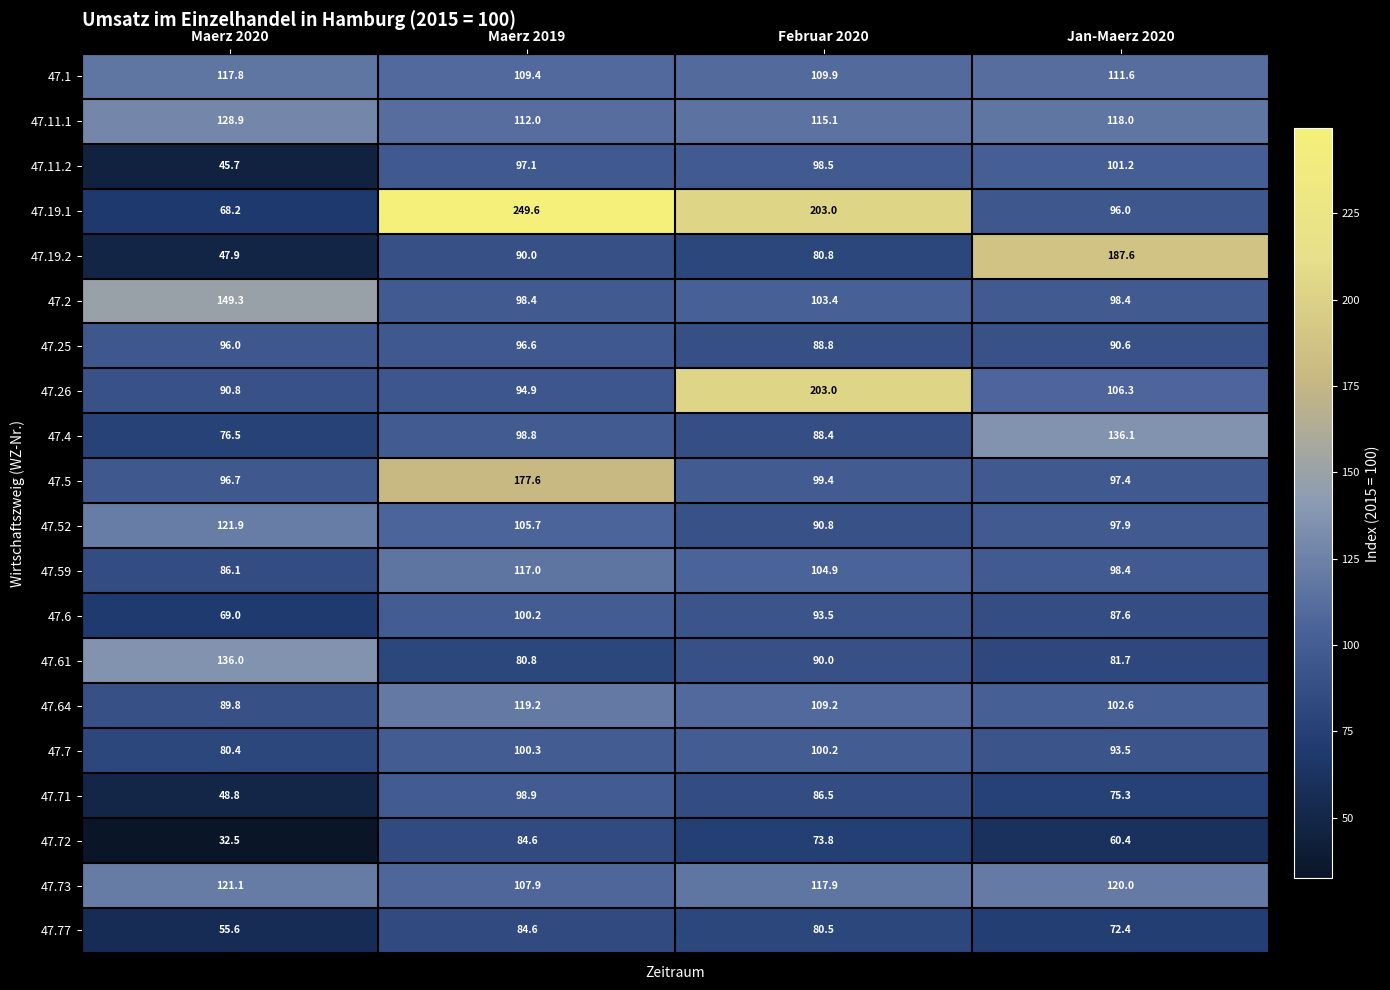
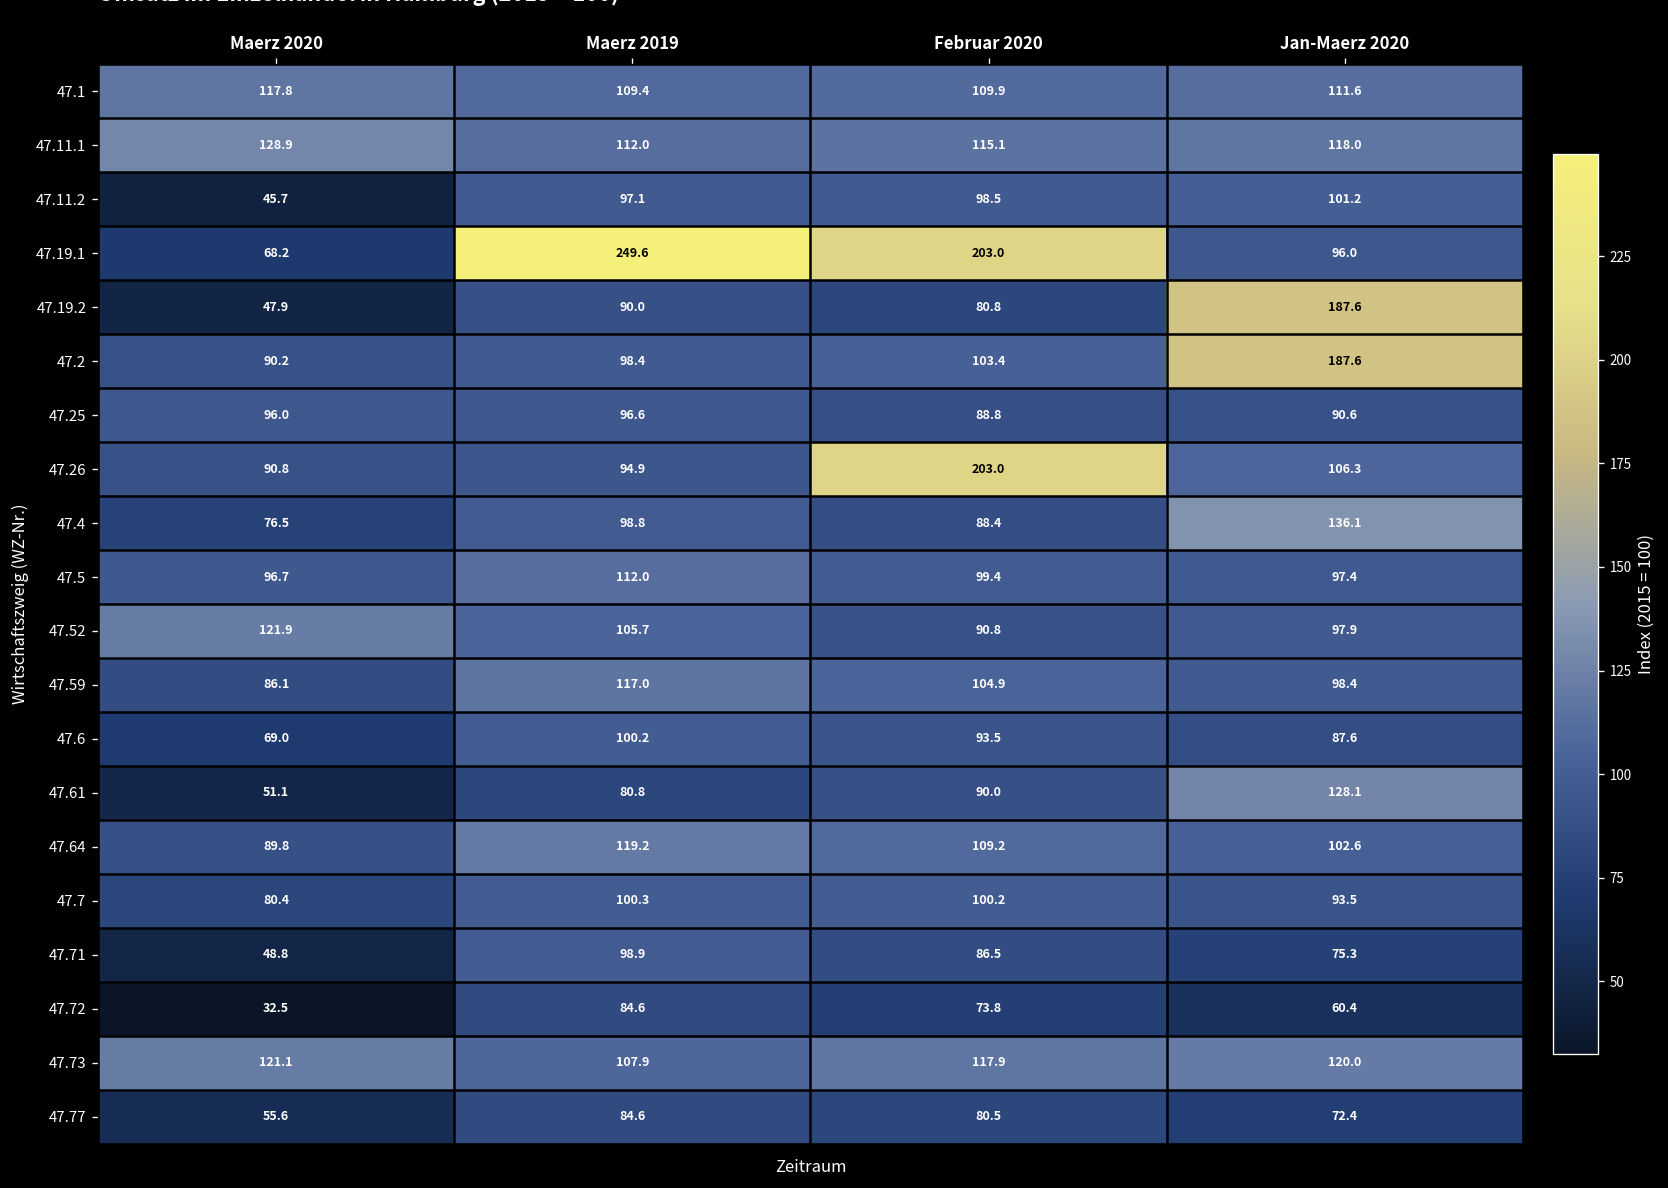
  {
    "47.1": {
      "Maerz 2020": 117.8,
      "Maerz 2019": 109.4,
      "Februar 2020": 109.9,
      "Jan-Maerz 2020": 111.6
    },
    "47.11.1": {
      "Maerz 2020": 128.9,
      "Maerz 2019": 112.0,
      "Februar 2020": 115.1,
      "Jan-Maerz 2020": 118.0
    },
    "47.11.2": {
      "Maerz 2020": 45.7,
      "Maerz 2019": 97.1,
      "Februar 2020": 98.5,
      "Jan-Maerz 2020": 101.2
    },
    "47.19.1": {
      "Maerz 2020": 68.2,
      "Maerz 2019": 249.6,
      "Februar 2020": 203.0,
      "Jan-Maerz 2020": 96.0
    },
    "47.19.2": {
      "Maerz 2020": 47.9,
      "Maerz 2019": 90.0,
      "Februar 2020": 80.8,
      "Jan-Maerz 2020": 187.6
    },
    "47.2": {
-     "Maerz 2020": 149.3,
+     "Maerz 2020": 90.2,
      "Maerz 2019": 98.4,
      "Februar 2020": 103.4,
-     "Jan-Maerz 2020": 98.4
+     "Jan-Maerz 2020": 187.6
    },
    "47.25": {
      "Maerz 2020": 96.0,
      "Maerz 2019": 96.6,
      "Februar 2020": 88.8,
      "Jan-Maerz 2020": 90.6
    },
    "47.26": {
      "Maerz 2020": 90.8,
      "Maerz 2019": 94.9,
      "Februar 2020": 203.0,
      "Jan-Maerz 2020": 106.3
    },
    "47.4": {
      "Maerz 2020": 76.5,
      "Maerz 2019": 98.8,
      "Februar 2020": 88.4,
      "Jan-Maerz 2020": 136.1
    },
    "47.5": {
      "Maerz 2020": 96.7,
-     "Maerz 2019": 177.6,
+     "Maerz 2019": 112.0,
      "Februar 2020": 99.4,
      "Jan-Maerz 2020": 97.4
    },
    "47.52": {
      "Maerz 2020": 121.9,
      "Maerz 2019": 105.7,
      "Februar 2020": 90.8,
      "Jan-Maerz 2020": 97.9
    },
    "47.59": {
      "Maerz 2020": 86.1,
      "Maerz 2019": 117.0,
      "Februar 2020": 104.9,
      "Jan-Maerz 2020": 98.4
    },
    "47.6": {
      "Maerz 2020": 69.0,
      "Maerz 2019": 100.2,
      "Februar 2020": 93.5,
      "Jan-Maerz 2020": 87.6
    },
    "47.61": {
-     "Maerz 2020": 136.0,
+     "Maerz 2020": 51.1,
      "Maerz 2019": 80.8,
      "Februar 2020": 90.0,
-     "Jan-Maerz 2020": 81.7
+     "Jan-Maerz 2020": 128.1
    },
    "47.64": {
      "Maerz 2020": 89.8,
      "Maerz 2019": 119.2,
      "Februar 2020": 109.2,
      "Jan-Maerz 2020": 102.6
    },
    "47.7": {
      "Maerz 2020": 80.4,
      "Maerz 2019": 100.3,
      "Februar 2020": 100.2,
      "Jan-Maerz 2020": 93.5
    },
    "47.71": {
      "Maerz 2020": 48.8,
      "Maerz 2019": 98.9,
      "Februar 2020": 86.5,
      "Jan-Maerz 2020": 75.3
    },
    "47.72": {
      "Maerz 2020": 32.5,
      "Maerz 2019": 84.6,
      "Februar 2020": 73.8,
      "Jan-Maerz 2020": 60.4
    },
    "47.73": {
      "Maerz 2020": 121.1,
      "Maerz 2019": 107.9,
      "Februar 2020": 117.9,
      "Jan-Maerz 2020": 120.0
    },
    "47.77": {
      "Maerz 2020": 55.6,
      "Maerz 2019": 84.6,
      "Februar 2020": 80.5,
      "Jan-Maerz 2020": 72.4
    }
  }
